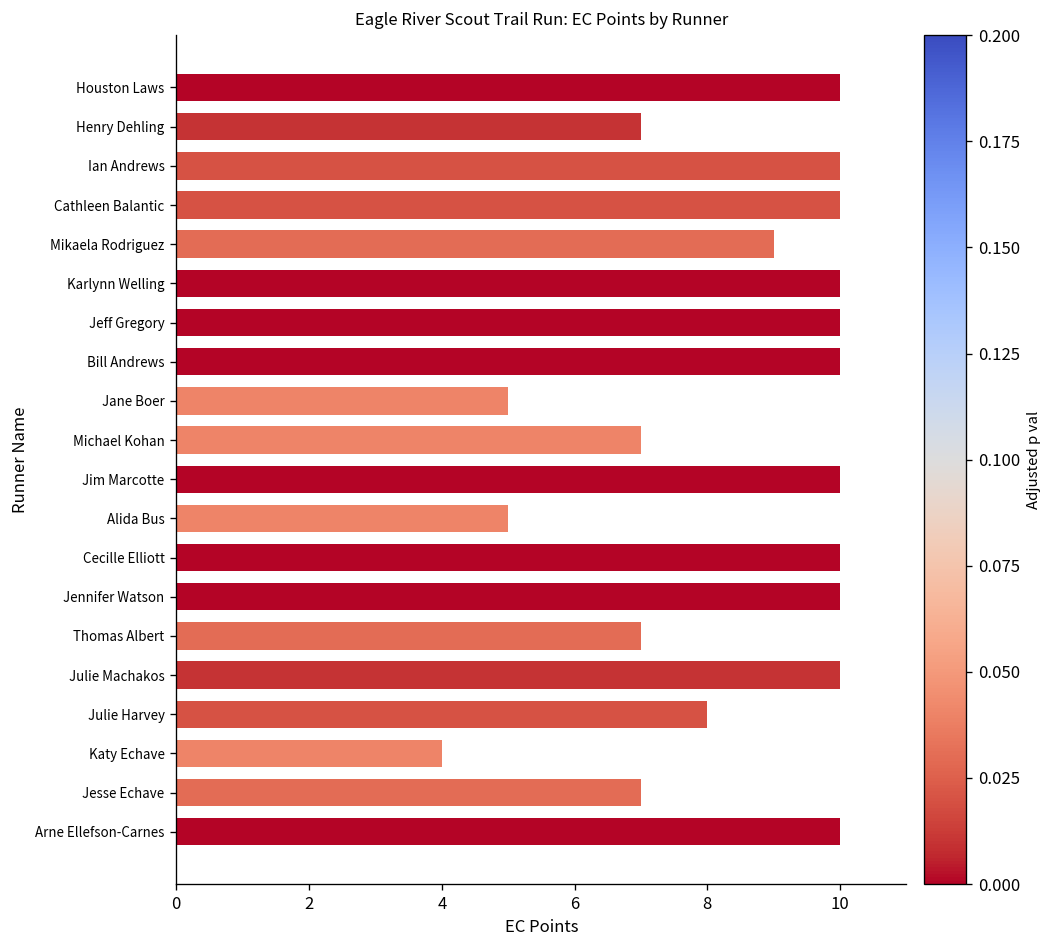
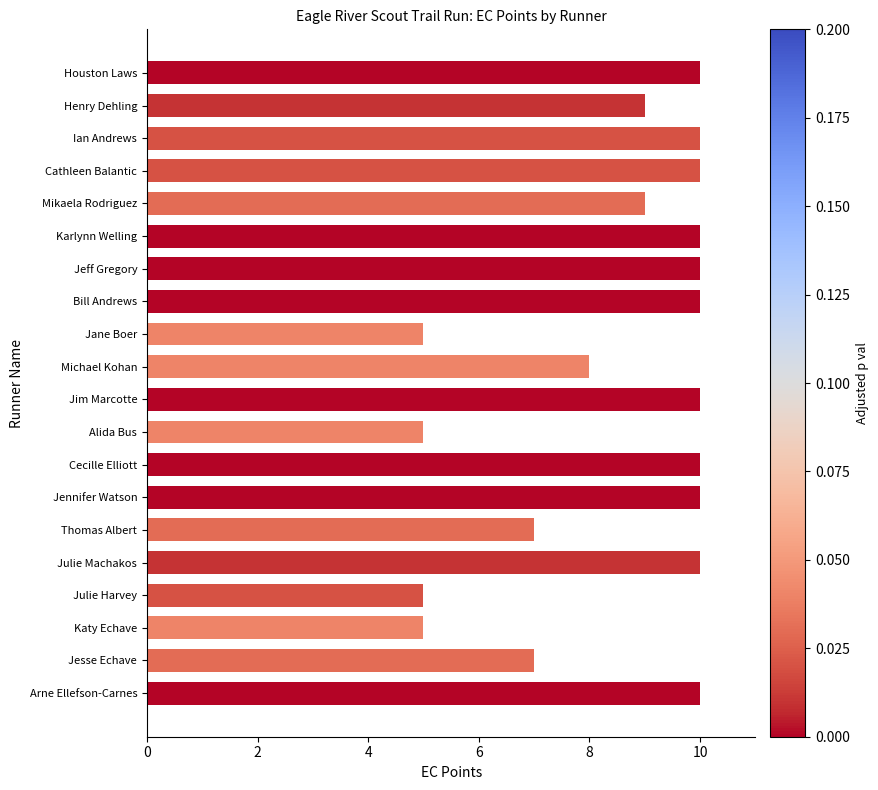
  {
    "Houston Laws": 10,
-   "Henry Dehling": 7,
+   "Henry Dehling": 9,
    "Ian Andrews": 10,
    "Cathleen Balantic": 10,
    "Mikaela Rodriguez": 9,
    "Karlynn Welling": 10,
    "Jeff Gregory": 10,
    "Bill Andrews": 10,
    "Jane Boer": 5,
-   "Michael Kohan": 7,
+   "Michael Kohan": 8,
    "Jim Marcotte": 10,
    "Alida Bus": 5,
    "Cecille Elliott": 10,
    "Jennifer Watson": 10,
    "Thomas Albert": 7,
    "Julie Machakos": 10,
-   "Julie Harvey": 8,
-   "Katy Echave": 4,
+   "Julie Harvey": 5,
+   "Katy Echave": 5,
    "Jesse Echave": 7,
    "Arne Ellefson-Carnes": 10
  }
